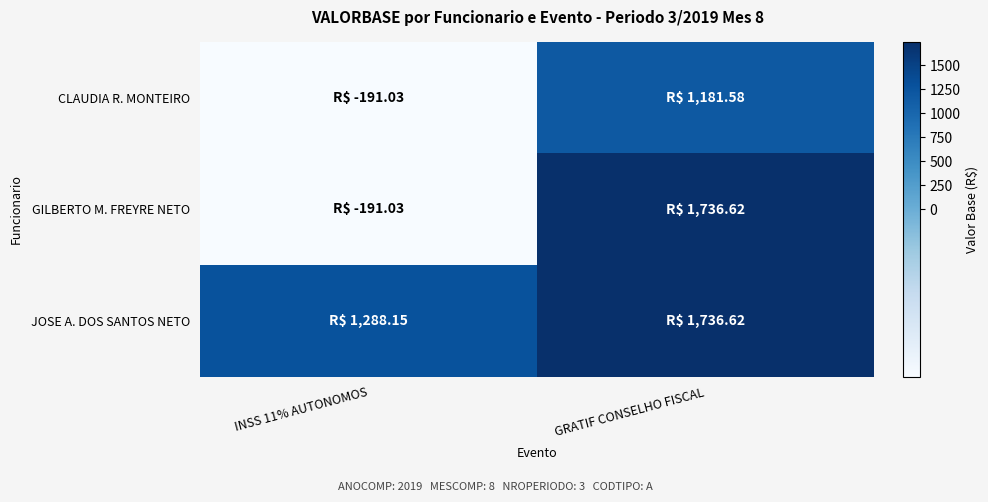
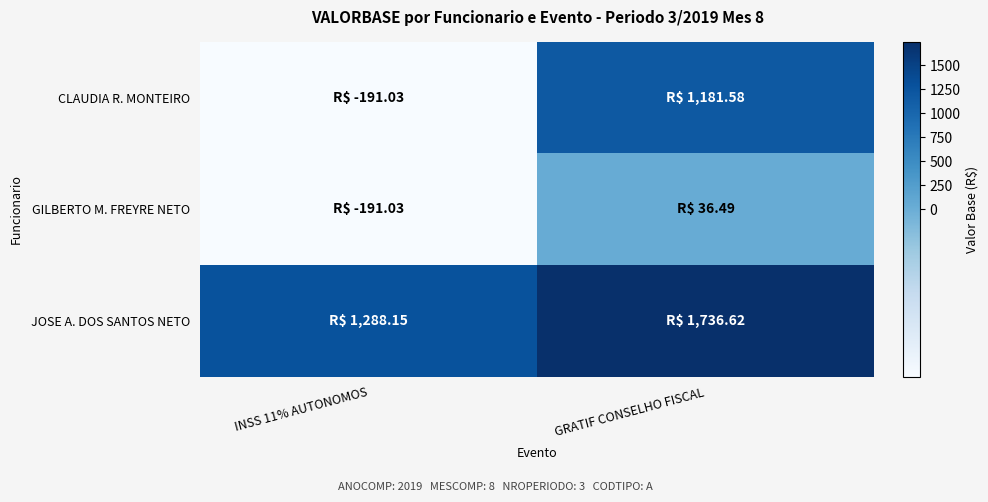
  {
    "CLAUDIA R. MONTEIRO": {
      "INSS 11% AUTONOMOS": "-191.03",
      "GRATIF CONSELHO FISCAL": "1,181.58"
    },
    "GILBERTO M. FREYRE NETO": {
      "INSS 11% AUTONOMOS": "-191.03",
-     "GRATIF CONSELHO FISCAL": "1,736.62"
+     "GRATIF CONSELHO FISCAL": "36.49"
    },
    "JOSE A. DOS SANTOS NETO": {
      "INSS 11% AUTONOMOS": "1,288.15",
      "GRATIF CONSELHO FISCAL": "1,736.62"
    }
  }
